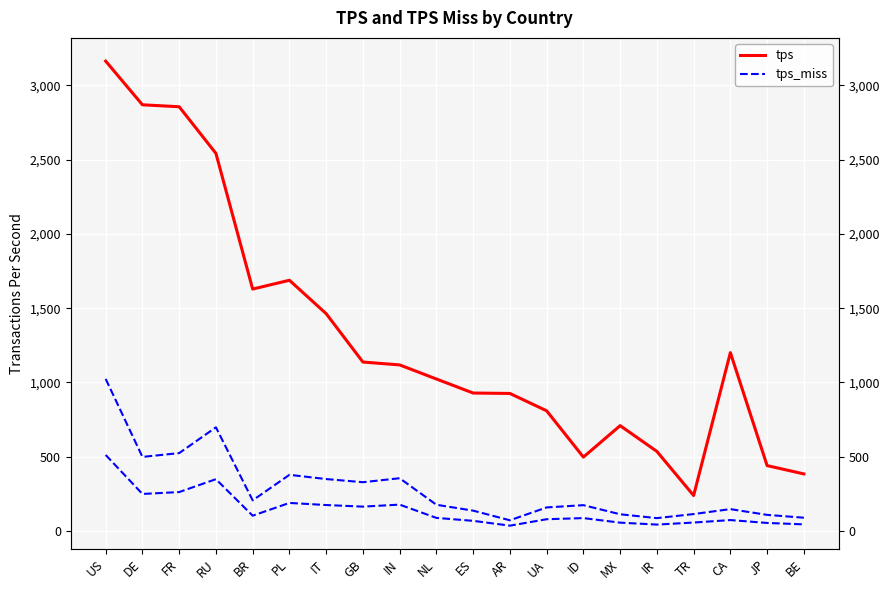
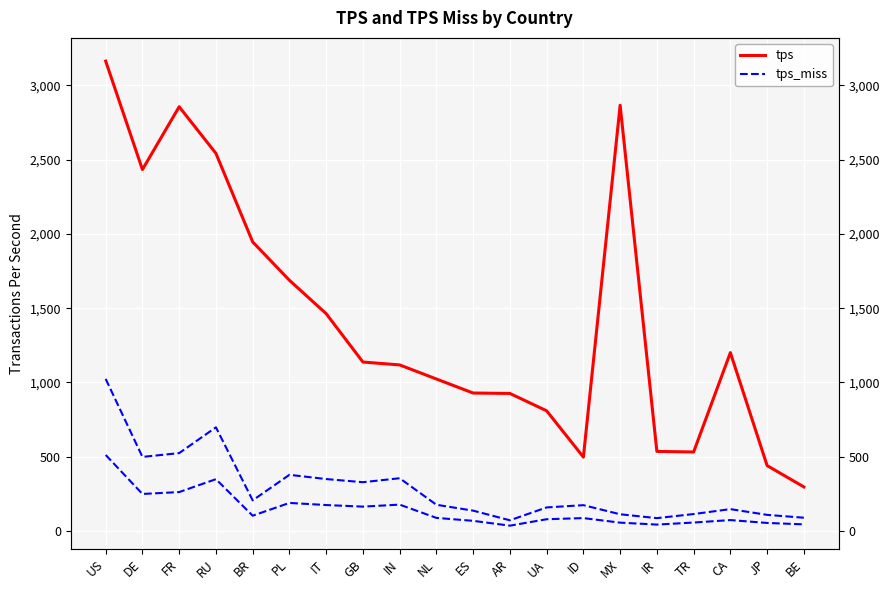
  {
    "tps": {
      "US": "3,160",
-     "DE": "2,870",
+     "DE": "2,430",
      "FR": "2,860",
      "RU": "2,540",
-     "BR": "1,630",
+     "BR": "1,950",
      "PL": "1,690",
      "IT": "1,460",
      "GB": "1,140",
      "IN": "1,120",
      "NL": "1,020",
      "ES": "930",
      "AR": "930",
      "UA": "810",
      "ID": "500",
-     "MX": "710",
+     "MX": "2,870",
      "IR": "540",
-     "TR": "240",
+     "TR": "530",
      "CA": "1,200",
      "JP": "440",
-     "BE": "380"
+     "BE": "300"
    }
  }
